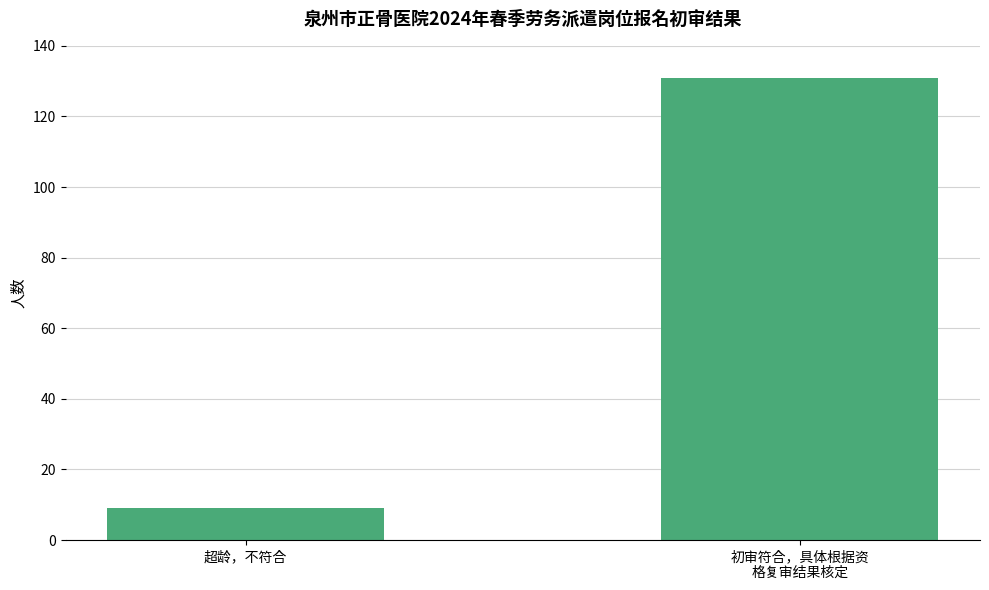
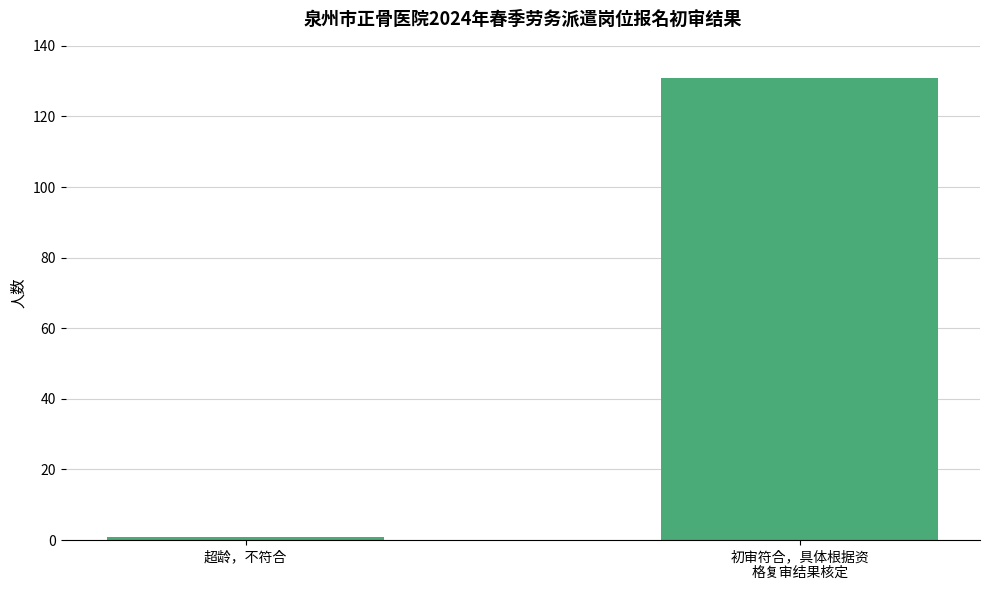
  {
-   "超龄，不符合": 9,
+   "超龄，不符合": 1,
    "初审符合，具体根据资 格复审结果核定": 131
  }
